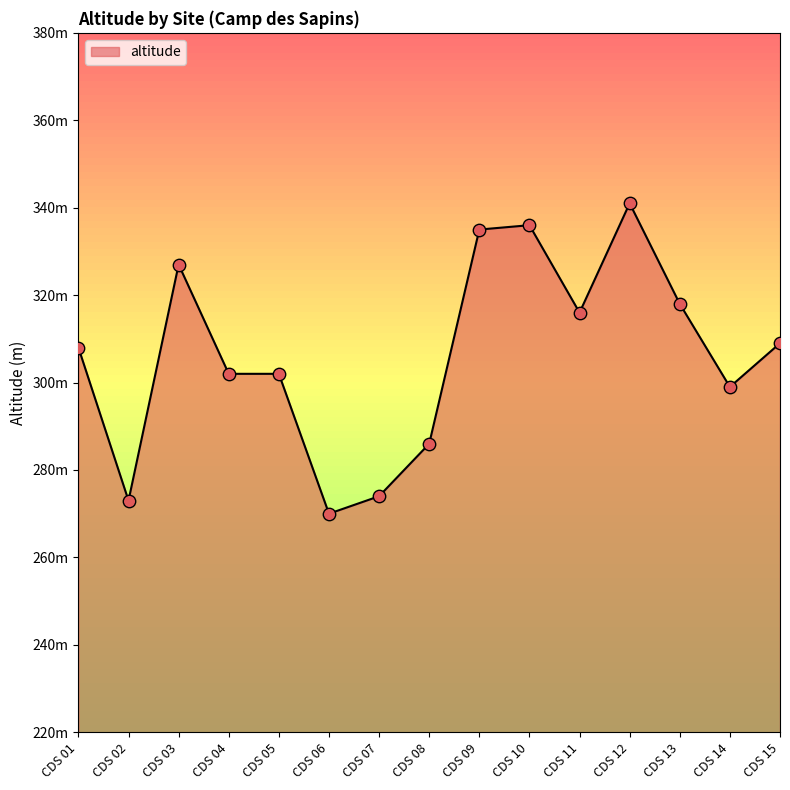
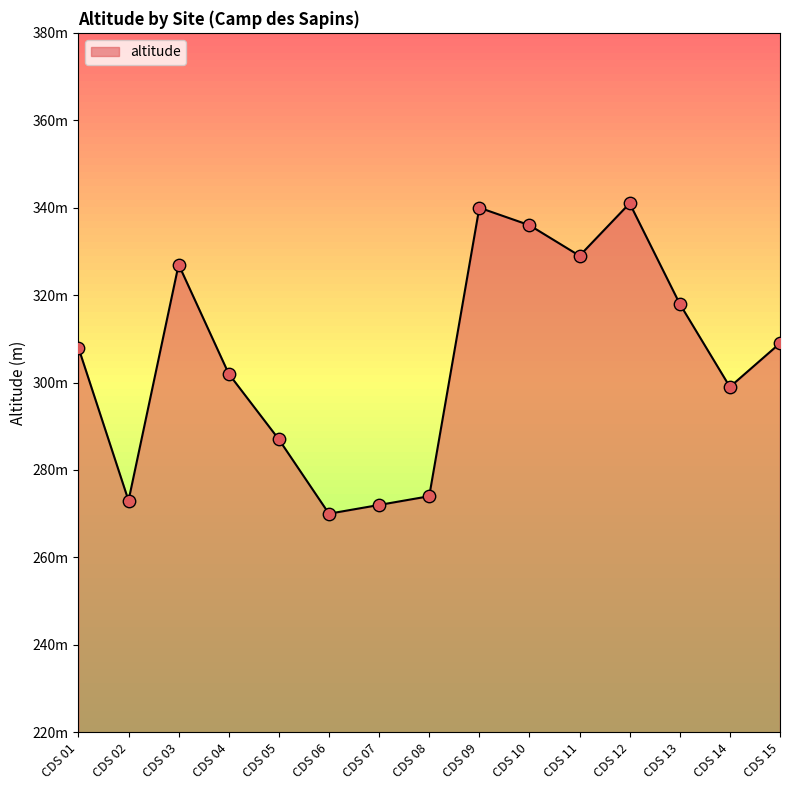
  {
    "CDS 01": "308m",
    "CDS 02": "273m",
    "CDS 03": "327m",
    "CDS 04": "302m",
-   "CDS 05": "302m",
+   "CDS 05": "287m",
    "CDS 06": "270m",
-   "CDS 07": "274m",
-   "CDS 08": "286m",
-   "CDS 09": "335m",
+   "CDS 07": "272m",
+   "CDS 08": "274m",
+   "CDS 09": "340m",
    "CDS 10": "336m",
-   "CDS 11": "316m",
+   "CDS 11": "329m",
    "CDS 12": "341m",
    "CDS 13": "318m",
    "CDS 14": "299m",
    "CDS 15": "309m"
  }
